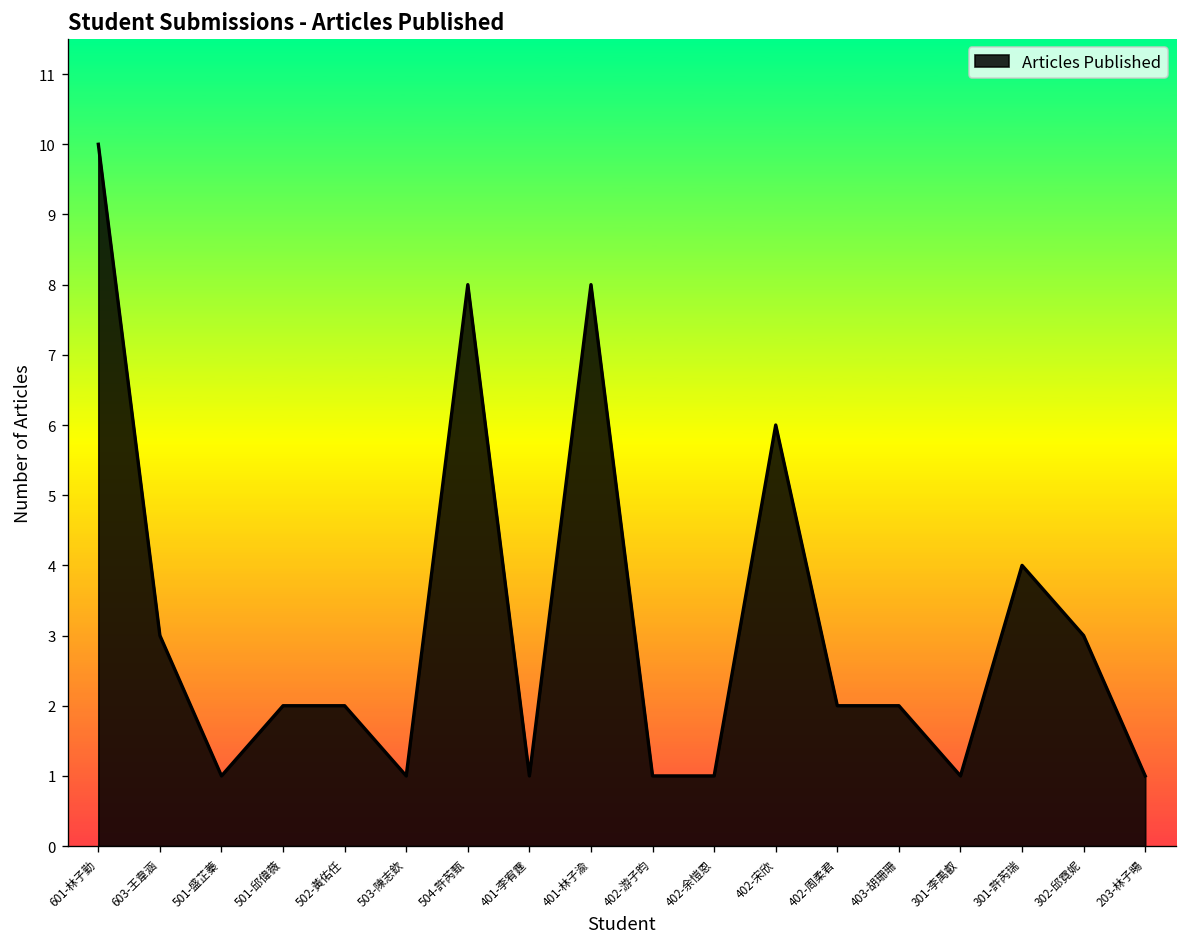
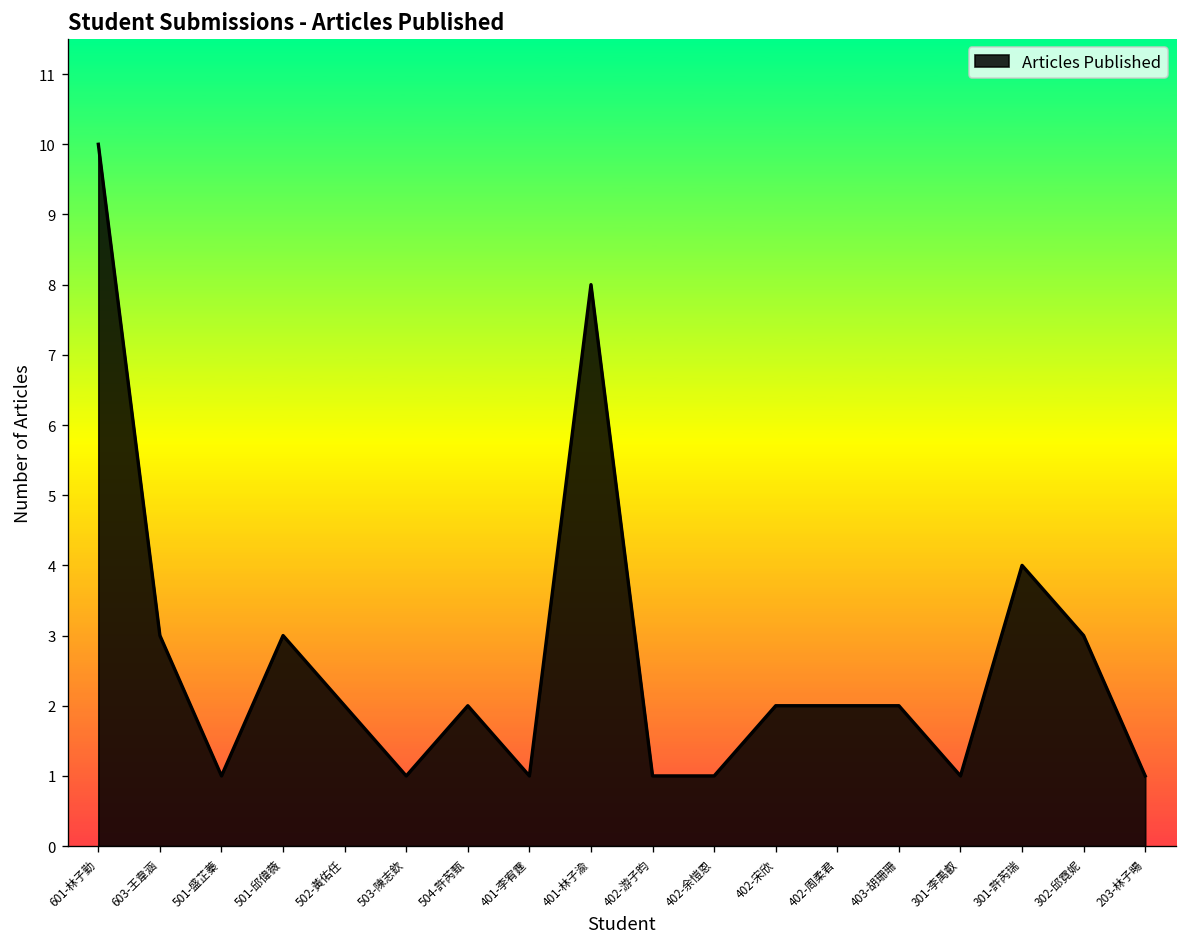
  {
    "601-林子勤": 10,
    "603-王韋涵": 3,
    "501-盛芷蓁": 1,
-   "501-邱偉薇": 2,
+   "501-邱偉薇": 3,
    "502-黃佑任": 2,
    "503-陳志欽": 1,
-   "504-許芮甄": 8,
+   "504-許芮甄": 2,
    "401-李宥霆": 1,
    "401-林子渝": 8,
    "402-游子昀": 1,
    "402-余愷恩": 1,
-   "402-宋欣": 6,
+   "402-宋欣": 2,
    "402-周柔君": 2,
    "403-胡珊珊": 2,
    "301-李禹叡": 1,
    "301-許芮瑞": 4,
    "302-邱霓妮": 3,
    "203-林子暘": 1
  }
